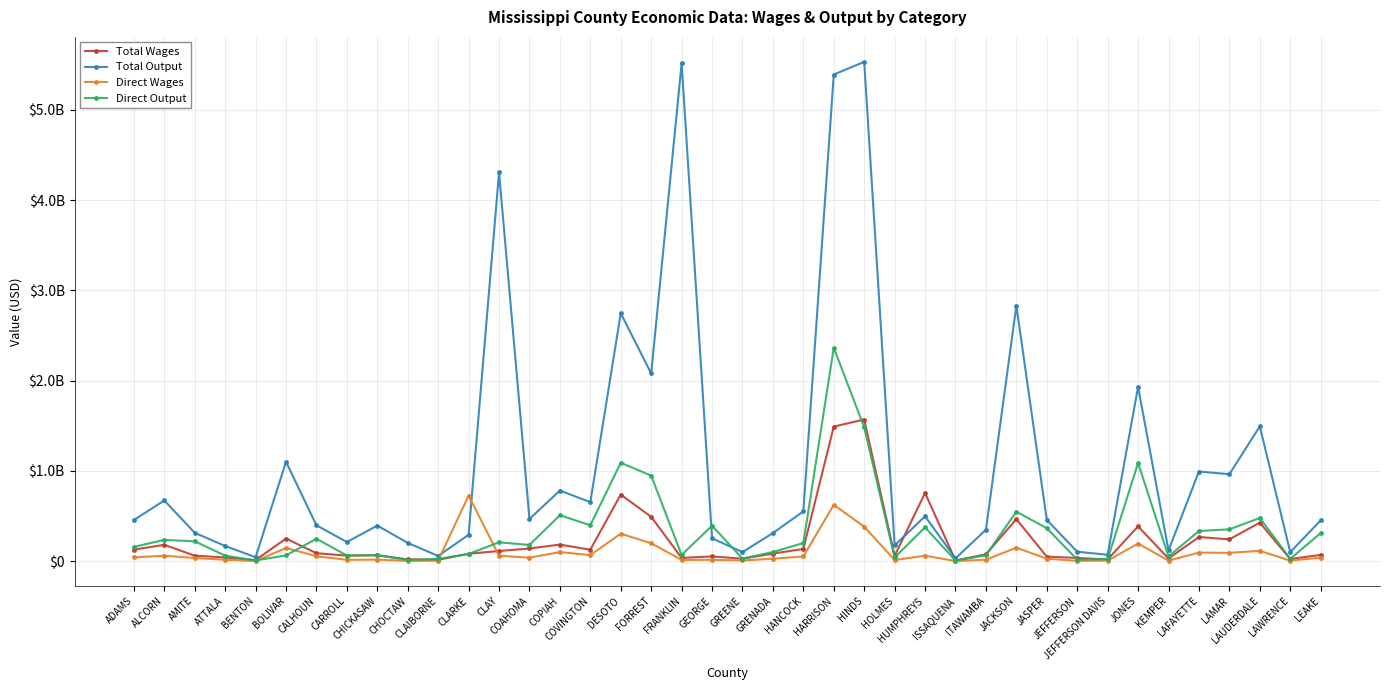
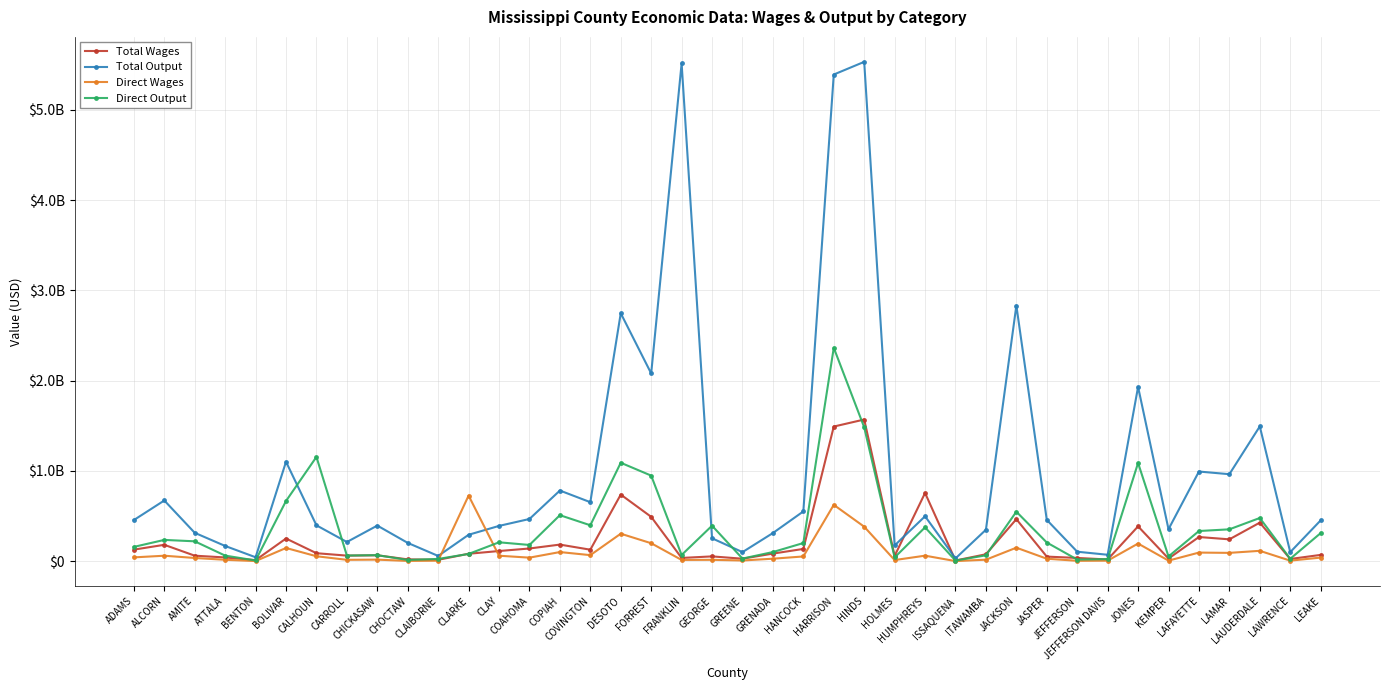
  {
    "Total Wages": {
      "ADAMS": "$100000000",
      "ALCORN": "$200000000",
      "BOLIVAR": "$300000000",
      "CALHOUN": "$100000000",
      "CLAY": "$100000000",
      "COAHOMA": "$100000000",
      "COPIAH": "$200000000",
      "COVINGTON": "$100000000",
      "DESOTO": "$700000000",
      "FORREST": "$500000000",
      "GEORGE": "$100000000",
      "HANCOCK": "$100000000",
      "HARRISON": "$1500000000",
      "HINDS": "$1600000000",
      "HUMPHREYS": "$800000000",
      "JACKSON": "$500000000",
      "JONES": "$400000000",
      "LAFAYETTE": "$300000000",
      "LAMAR": "$200000000",
      "LAUDERDALE": "$400000000",
      "LEAKE": "$100000000"
    },
    "Total Output": {
      "ADAMS": "$500000000",
      "ALCORN": "$700000000",
      "AMITE": "$300000000",
      "ATTALA": "$200000000",
      "BENTON": "$0",
      "BOLIVAR": "$1100000000",
      "CALHOUN": "$400000000",
      "CARROLL": "$200000000",
      "CHICKASAW": "$400000000",
      "CHOCTAW": "$200000000",
      "CLAIBORNE": "$100000000",
      "CLARKE": "$300000000",
-     "CLAY": "$4300000000",
+     "CLAY": "$400000000",
      "COAHOMA": "$500000000",
      "COPIAH": "$800000000",
      "COVINGTON": "$700000000",
      "DESOTO": "$2700000000",
      "FORREST": "$2100000000",
      "FRANKLIN": "$5500000000",
      "GEORGE": "$300000000",
      "GREENE": "$100000000",
      "GRENADA": "$300000000",
      "HANCOCK": "$600000000",
      "HARRISON": "$5400000000",
      "HINDS": "$5500000000",
      "HOLMES": "$200000000",
      "HUMPHREYS": "$500000000",
      "ITAWAMBA": "$300000000",
      "JACKSON": "$2800000000",
      "JASPER": "$500000000",
      "JEFFERSON": "$100000000",
      "JEFFERSON DAVIS": "$100000000",
      "JONES": "$1900000000",
-     "KEMPER": "$100000000",
+     "KEMPER": "$400000000",
      "LAFAYETTE": "$1000000000",
      "LAMAR": "$1000000000",
      "LAUDERDALE": "$1500000000",
      "LAWRENCE": "$100000000",
      "LEAKE": "$500000000"
    },
    "Direct Wages": {
      "ADAMS": "$0",
      "ALCORN": "$100000000",
      "BOLIVAR": "$100000000",
      "CALHOUN": "$100000000",
      "CARROLL": "$0",
      "CHICKASAW": "$0",
      "CLARKE": "$700000000",
      "CLAY": "$100000000",
      "COAHOMA": "$0",
      "COPIAH": "$100000000",
      "COVINGTON": "$100000000",
      "DESOTO": "$300000000",
      "FORREST": "$200000000",
      "GEORGE": "$0",
      "GRENADA": "$0",
      "HANCOCK": "$100000000",
      "HARRISON": "$600000000",
      "HINDS": "$400000000",
      "HOLMES": "$0",
      "HUMPHREYS": "$100000000",
      "ITAWAMBA": "$0",
      "JACKSON": "$200000000",
      "JONES": "$200000000",
      "LAFAYETTE": "$100000000",
      "LAMAR": "$100000000",
      "LAUDERDALE": "$100000000",
      "LEAKE": "$0"
    },
    "Direct Output": {
      "ADAMS": "$200000000",
      "ALCORN": "$200000000",
      "AMITE": "$200000000",
-     "BOLIVAR": "$100000000",
-     "CALHOUN": "$200000000",
+     "BOLIVAR": "$700000000",
+     "CALHOUN": "$1200000000",
      "CLAY": "$200000000",
      "COAHOMA": "$200000000",
      "COPIAH": "$500000000",
      "COVINGTON": "$400000000",
      "DESOTO": "$1100000000",
      "FORREST": "$900000000",
      "FRANKLIN": "$100000000",
      "GEORGE": "$400000000",
      "HANCOCK": "$200000000",
      "HARRISON": "$2400000000",
      "HINDS": "$1500000000",
      "HUMPHREYS": "$400000000",
      "JACKSON": "$500000000",
-     "JASPER": "$400000000",
+     "JASPER": "$200000000",
      "JONES": "$1100000000",
      "LAFAYETTE": "$300000000",
      "LAMAR": "$400000000",
      "LAUDERDALE": "$500000000",
      "LEAKE": "$300000000"
    }
  }
